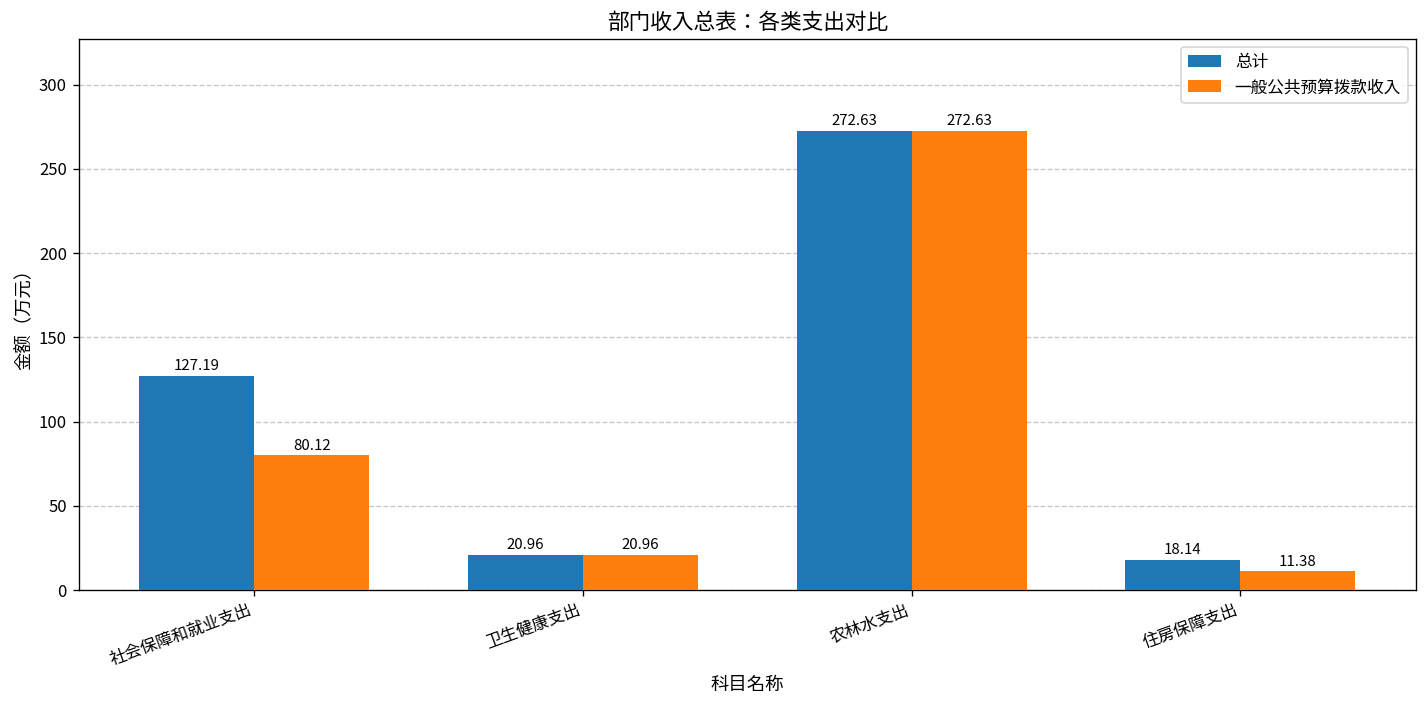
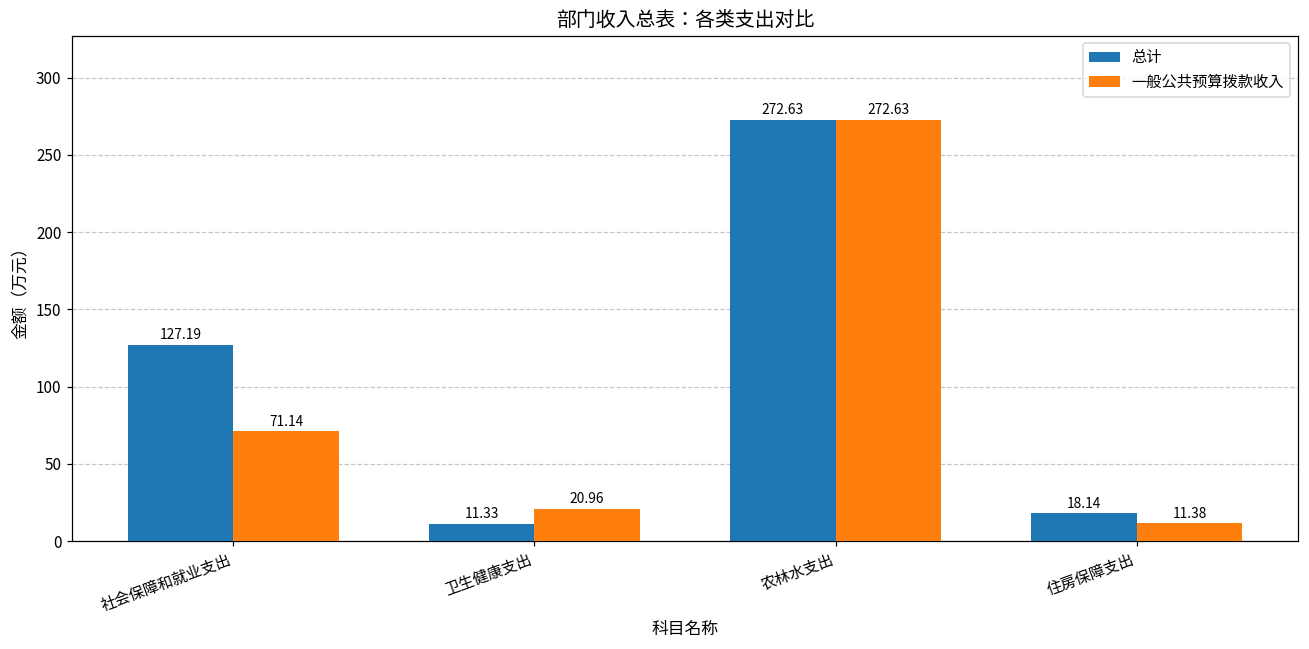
  {
    "总计": {
      "社会保障和就业支出": 127.19,
-     "卫生健康支出": 20.96,
+     "卫生健康支出": 11.33,
      "农林水支出": 272.63,
      "住房保障支出": 18.14
    },
    "一般公共预算拨款收入": {
-     "社会保障和就业支出": 80.12,
+     "社会保障和就业支出": 71.14,
      "卫生健康支出": 20.96,
      "农林水支出": 272.63,
      "住房保障支出": 11.38
    }
  }
